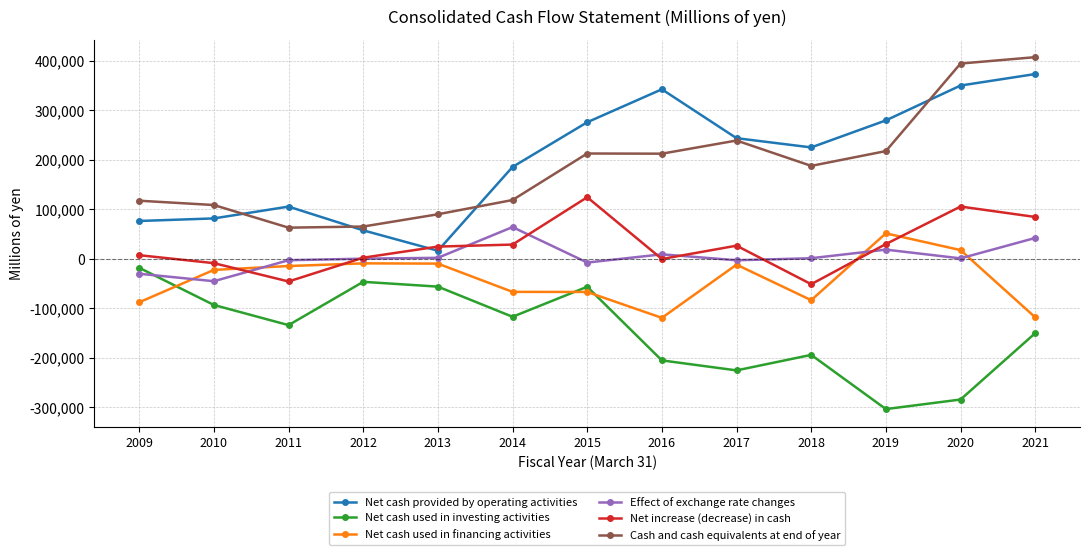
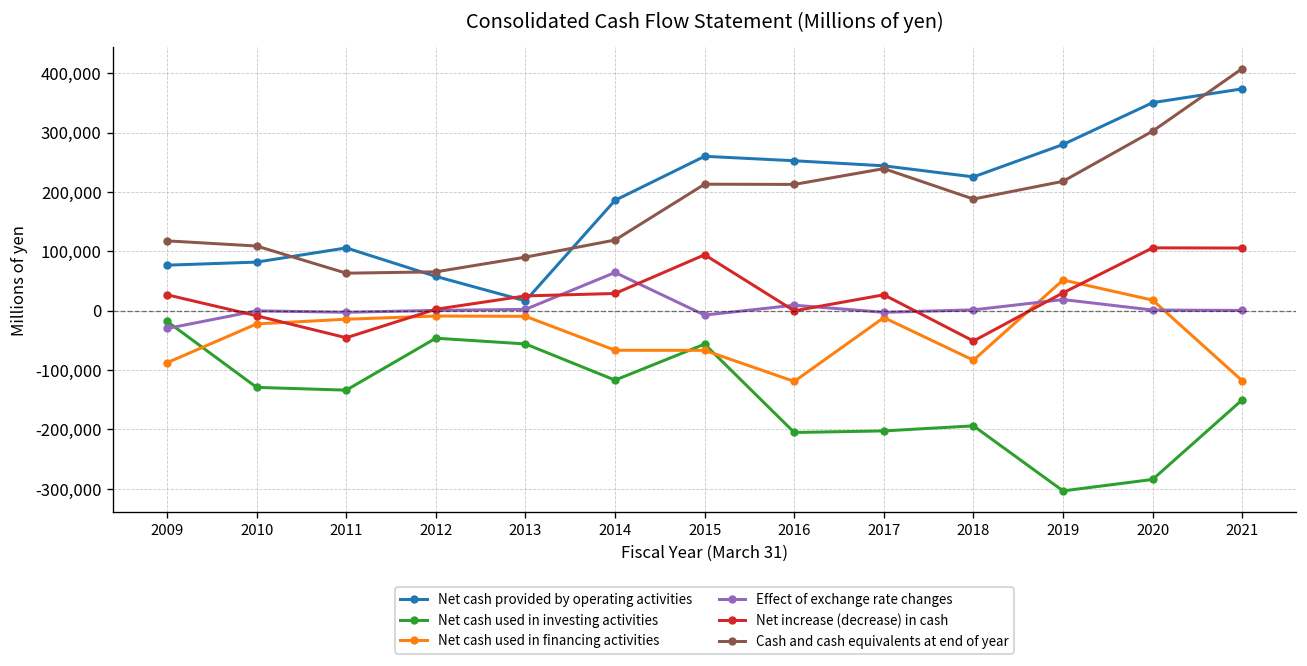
  {
    "Net cash provided by operating activities": {
      "2009": "80,000",
      "2010": "80,000",
      "2011": "110,000",
      "2012": "60,000",
      "2013": "20,000",
      "2014": "190,000",
-     "2015": "280,000",
-     "2016": "340,000",
+     "2015": "260,000",
+     "2016": "250,000",
      "2018": "230,000",
      "2019": "280,000",
      "2020": "350,000",
      "2021": "370,000"
    },
    "Net cash used in investing activities": {
      "2009": "-20,000",
-     "2010": "-90,000",
+     "2010": "-130,000",
      "2011": "-130,000",
      "2012": "-50,000",
      "2013": "-60,000",
      "2014": "-120,000",
      "2015": "-60,000",
      "2016": "-210,000",
-     "2017": "-230,000",
+     "2017": "-200,000",
      "2018": "-190,000",
      "2019": "-300,000",
      "2020": "-280,000",
      "2021": "-150,000"
    },
    "Net cash used in financing activities": {
      "2009": "-90,000",
      "2010": "-20,000",
      "2011": "-10,000",
      "2012": "-10,000",
      "2013": "-10,000",
      "2014": "-70,000",
      "2015": "-70,000",
      "2016": "-120,000",
      "2017": "-10,000",
      "2018": "-80,000",
      "2019": "50,000",
      "2020": "20,000",
      "2021": "-120,000"
    },
    "Effect of exchange rate changes": {
      "2009": "-30,000",
-     "2010": "-50,000",
+     "2010": "0",
      "2011": "0",
      "2013": "0",
      "2014": "60,000",
      "2015": "-10,000",
      "2016": "10,000",
      "2017": "0",
      "2018": "0",
      "2019": "20,000",
      "2020": "0",
-     "2021": "40,000"
+     "2021": "0"
    },
    "Net increase (decrease) in cash": {
-     "2009": "10,000",
+     "2009": "30,000",
      "2010": "-10,000",
      "2011": "-50,000",
      "2013": "20,000",
      "2014": "30,000",
-     "2015": "120,000",
+     "2015": "90,000",
      "2016": "0",
      "2017": "30,000",
      "2018": "-50,000",
      "2019": "30,000",
      "2020": "110,000",
-     "2021": "80,000"
+     "2021": "110,000"
    },
    "Cash and cash equivalents at end of year": {
      "2009": "120,000",
      "2010": "110,000",
      "2011": "60,000",
      "2012": "70,000",
      "2013": "90,000",
      "2014": "120,000",
      "2015": "210,000",
      "2016": "210,000",
      "2018": "190,000",
      "2019": "220,000",
-     "2020": "390,000",
+     "2020": "300,000",
      "2021": "410,000"
    }
  }
